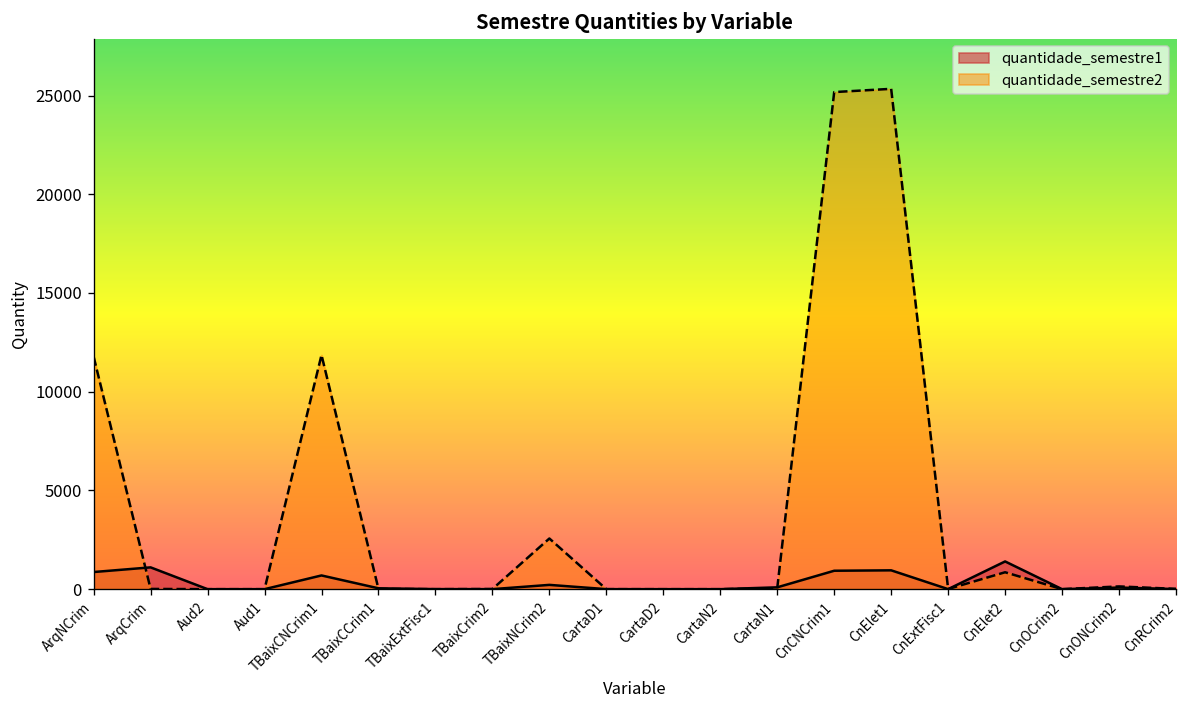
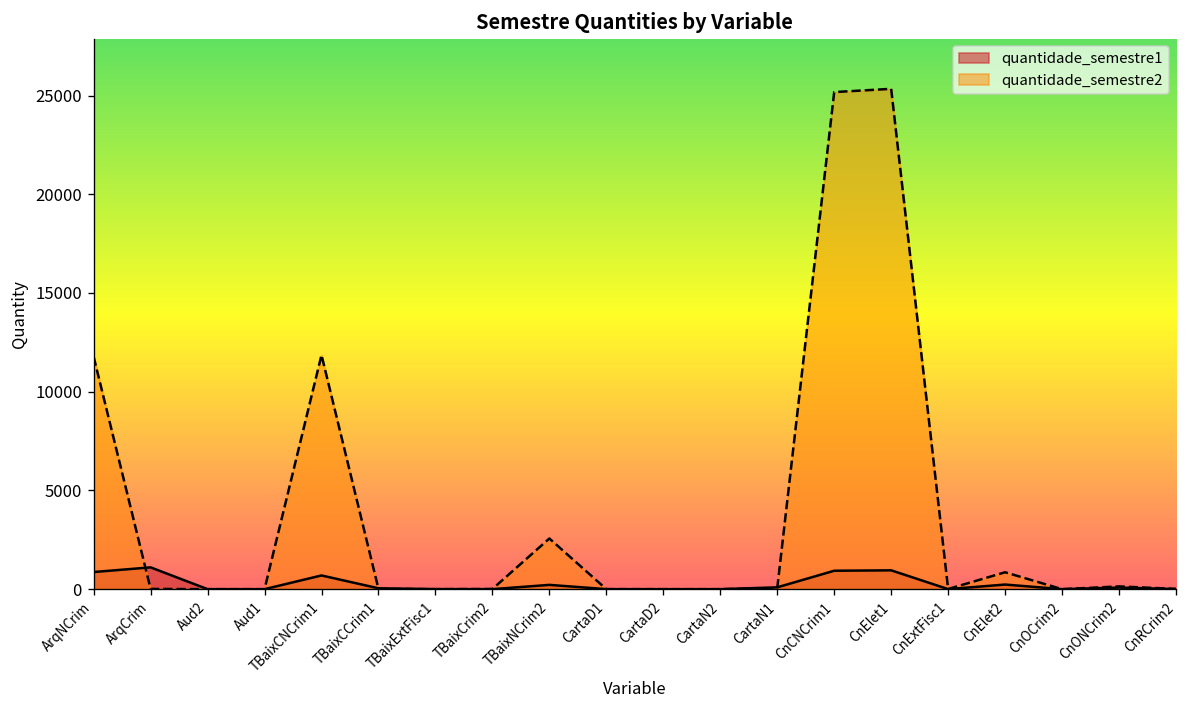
  {
    "quantidade_semestre1": {
      "ArqNCrim": 900,
      "ArqCrim": 1100,
      "TBaixCNCrim1": 700,
      "TBaixNCrim2": 200,
      "CnCNCrim1": 900,
      "CnElet1": 1000,
-     "CnElet2": 1400
+     "CnElet2": 200
    },
    "quantidade_semestre2": {
      "ArqNCrim": 11800,
      "ArqCrim": 0,
      "TBaixCNCrim1": 11900,
      "TBaixNCrim2": 2600,
      "CnCNCrim1": 25200,
      "CnElet1": 25300,
      "CnElet2": 900
    }
  }
